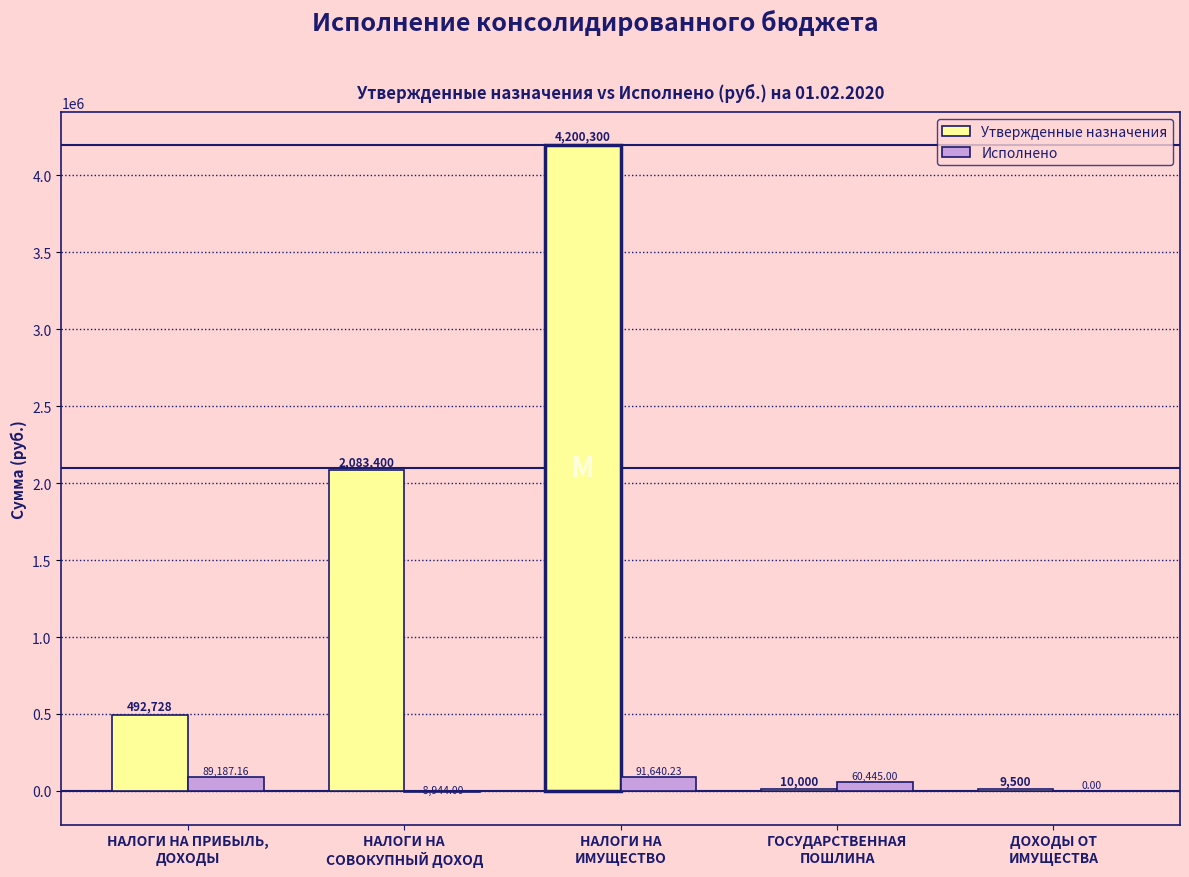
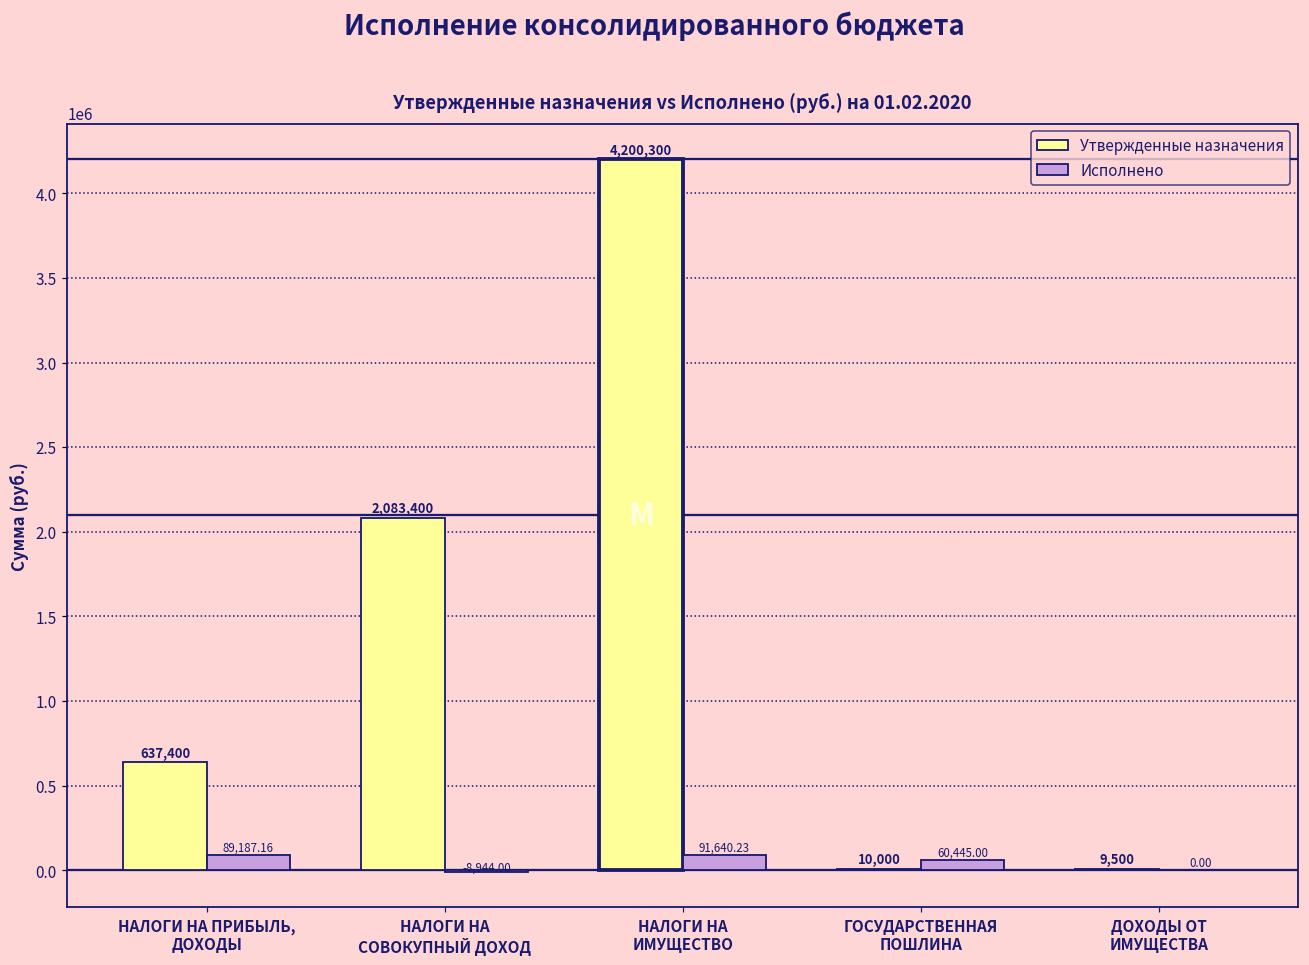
  {
    "Утвержденные назначения": {
-     "НАЛОГИ НА ПРИБЫЛЬ, ДОХОДЫ": "492,728",
+     "НАЛОГИ НА ПРИБЫЛЬ, ДОХОДЫ": "637,400",
      "НАЛОГИ НА СОВОКУПНЫЙ ДОХОД": "2,083,400",
      "НАЛОГИ НА ИМУЩЕСТВО": "4,200,300",
      "ГОСУДАРСТВЕННАЯ ПОШЛИНА": "10,000",
      "ДОХОДЫ ОТ ИМУЩЕСТВА": "9,500"
    },
    "Исполнено": {
      "НАЛОГИ НА ПРИБЫЛЬ, ДОХОДЫ": "89,187.16",
      "НАЛОГИ НА СОВОКУПНЫЙ ДОХОД": "-8,944.00",
      "НАЛОГИ НА ИМУЩЕСТВО": "91,640.23",
      "ГОСУДАРСТВЕННАЯ ПОШЛИНА": "60,445.00",
      "ДОХОДЫ ОТ ИМУЩЕСТВА": "0.00"
    }
  }
